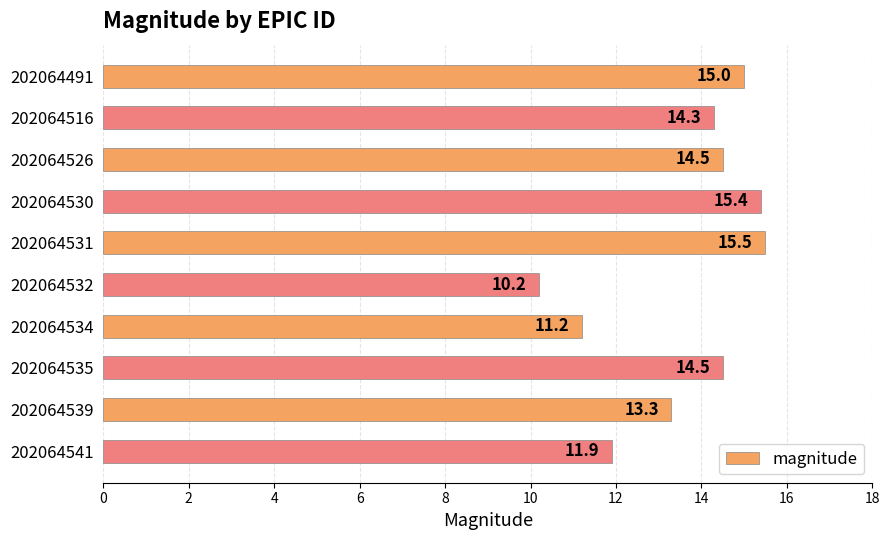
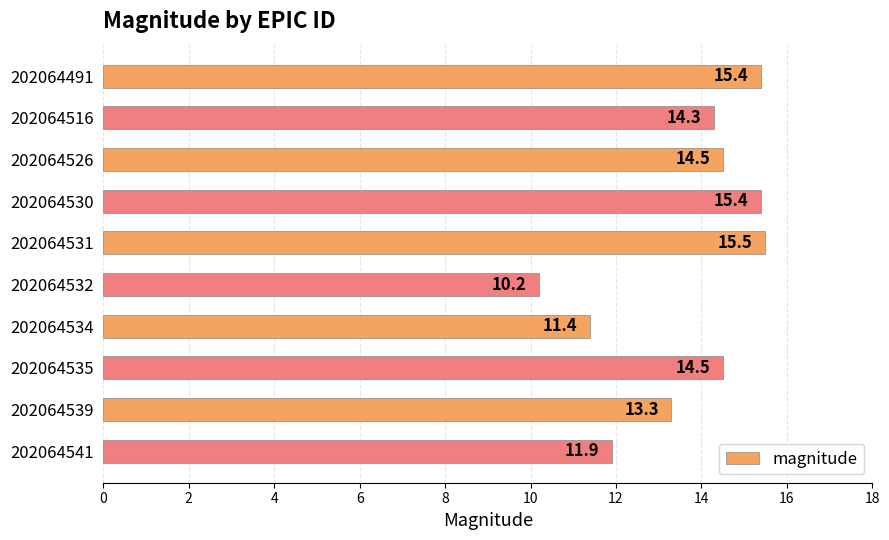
  {
-   "202064491": 15.0,
+   "202064491": 15.4,
    "202064516": 14.3,
    "202064526": 14.5,
    "202064530": 15.4,
    "202064531": 15.5,
    "202064532": 10.2,
-   "202064534": 11.2,
+   "202064534": 11.4,
    "202064535": 14.5,
    "202064539": 13.3,
    "202064541": 11.9
  }
